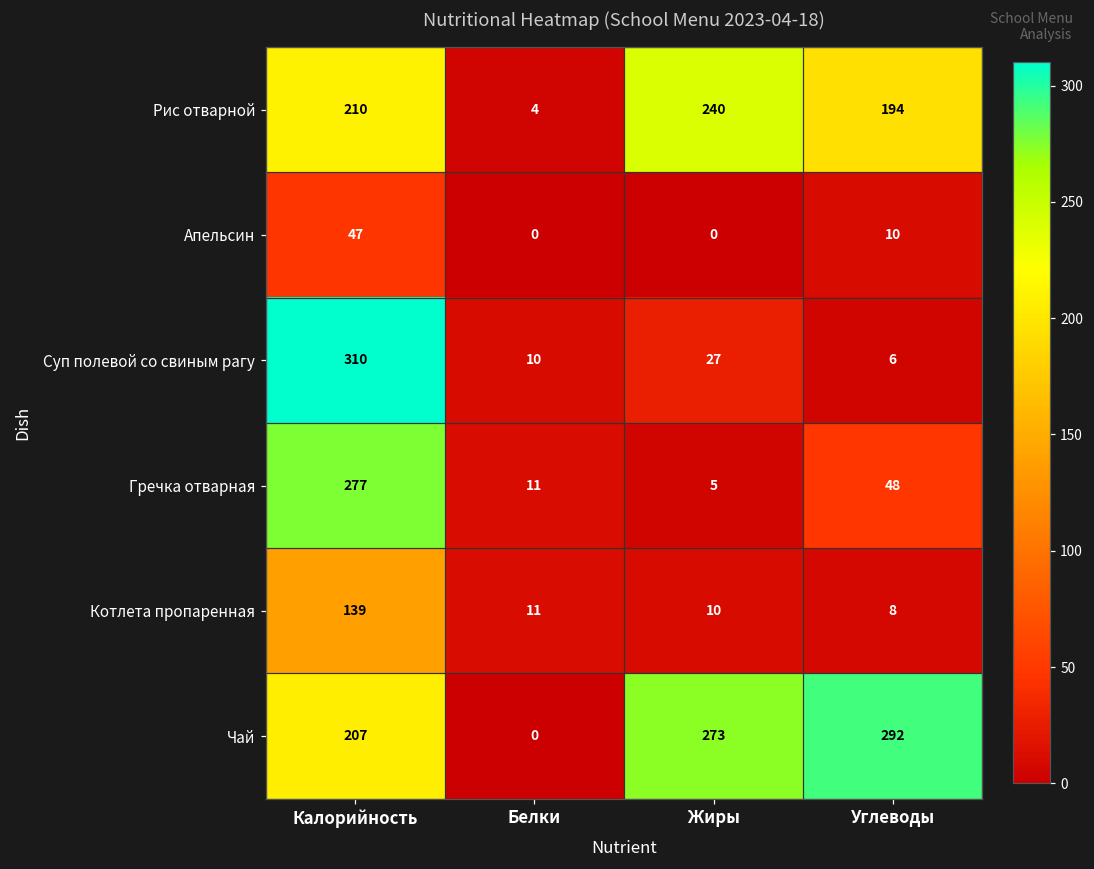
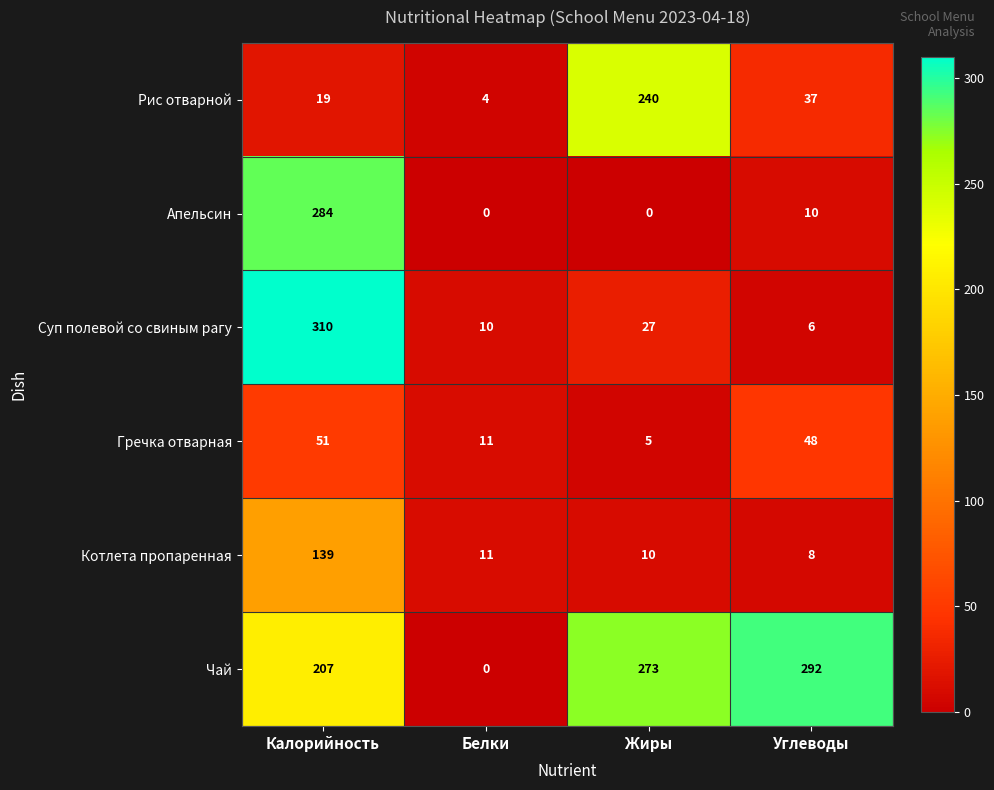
  {
    "Рис отварной": {
-     "Калорийность": 210,
+     "Калорийность": 19,
      "Белки": 4,
      "Жиры": 240,
-     "Углеводы": 194
+     "Углеводы": 37
    },
    "Апельсин": {
-     "Калорийность": 47,
+     "Калорийность": 284,
      "Белки": 0,
      "Жиры": 0,
      "Углеводы": 10
    },
    "Суп полевой со свиным рагу": {
      "Калорийность": 310,
      "Белки": 10,
      "Жиры": 27,
      "Углеводы": 6
    },
    "Гречка отварная": {
-     "Калорийность": 277,
+     "Калорийность": 51,
      "Белки": 11,
      "Жиры": 5,
      "Углеводы": 48
    },
    "Котлета пропаренная": {
      "Калорийность": 139,
      "Белки": 11,
      "Жиры": 10,
      "Углеводы": 8
    },
    "Чай": {
      "Калорийность": 207,
      "Белки": 0,
      "Жиры": 273,
      "Углеводы": 292
    }
  }
